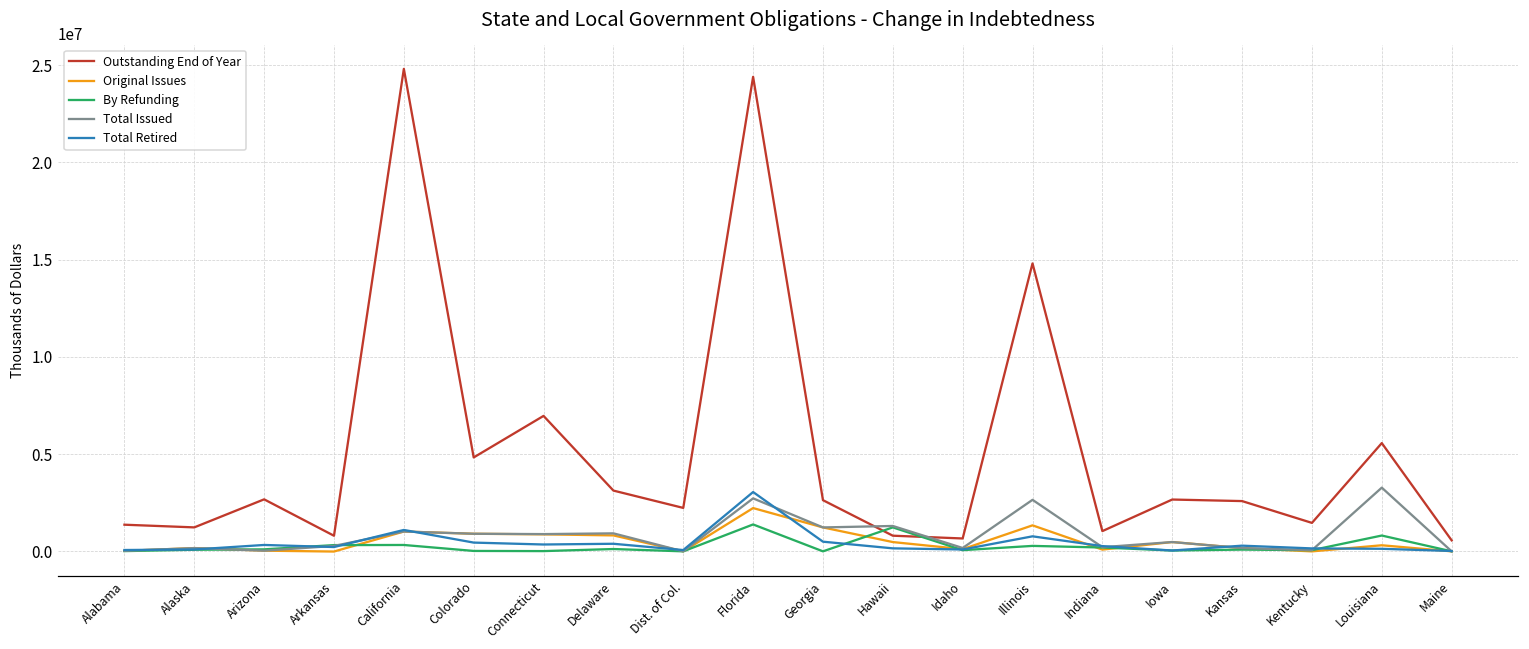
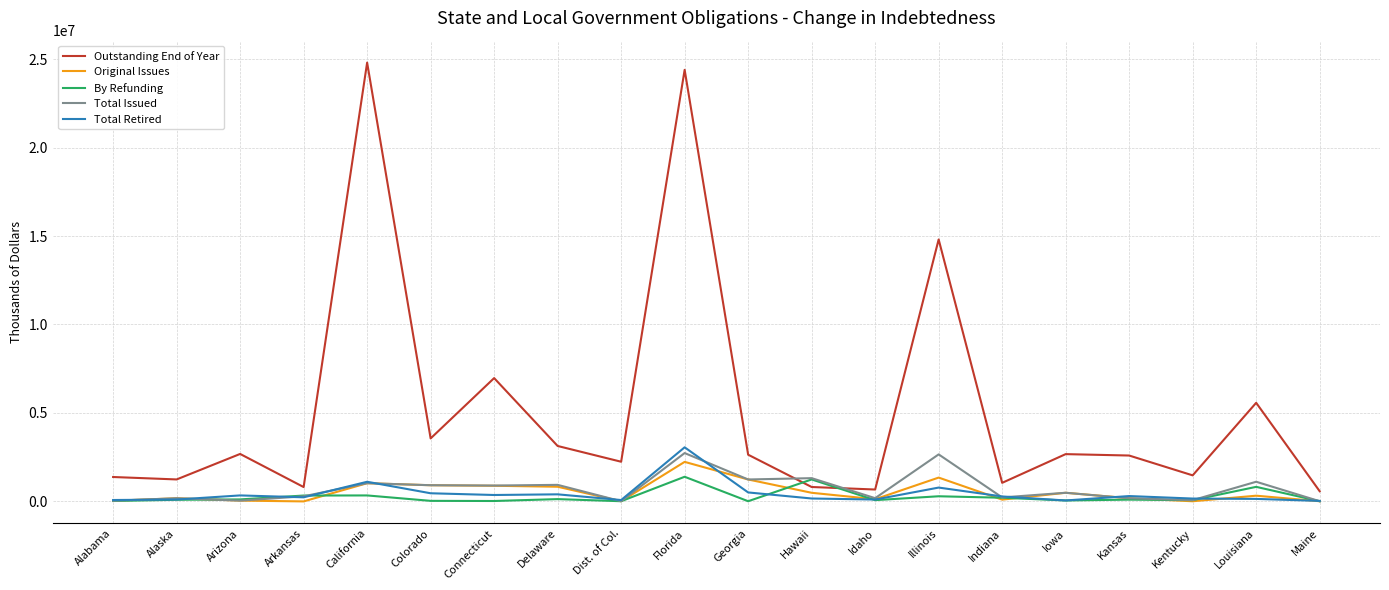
  {
    "Outstanding End of Year": {
      "Alabama": 1400000,
      "Alaska": 1200000,
      "Arizona": 2700000,
      "Arkansas": 800000,
      "California": 24800000,
-     "Colorado": 4800000,
+     "Colorado": 3600000,
      "Connecticut": 7000000,
      "Delaware": 3100000,
      "Dist. of Col.": 2200000,
      "Florida": 24400000,
      "Georgia": 2600000,
      "Hawaii": 800000,
      "Idaho": 700000,
      "Illinois": 14800000,
      "Indiana": 1000000,
      "Iowa": 2700000,
      "Kansas": 2600000,
      "Kentucky": 1500000,
      "Louisiana": 5600000,
      "Maine": 600000
    },
    "Original Issues": {
      "Arkansas": 0,
      "Florida": 2200000,
      "Hawaii": 500000,
      "Illinois": 1300000,
      "Louisiana": 300000
    },
    "By Refunding": {
      "California": 300000,
      "Colorado": 0,
      "Connecticut": 0,
      "Delaware": 100000,
      "Florida": 1400000,
      "Georgia": 0,
      "Illinois": 300000,
      "Louisiana": 800000
    },
    "Total Issued": {
      "Florida": 2700000,
      "Illinois": 2600000,
-     "Louisiana": 3300000
+     "Louisiana": 1100000
    },
    "Total Retired": {
      "Arizona": 300000,
      "Colorado": 400000,
      "Connecticut": 400000,
      "Delaware": 400000,
      "Florida": 3000000,
      "Georgia": 500000,
      "Hawaii": 200000,
      "Illinois": 800000,
      "Louisiana": 100000
    }
  }
